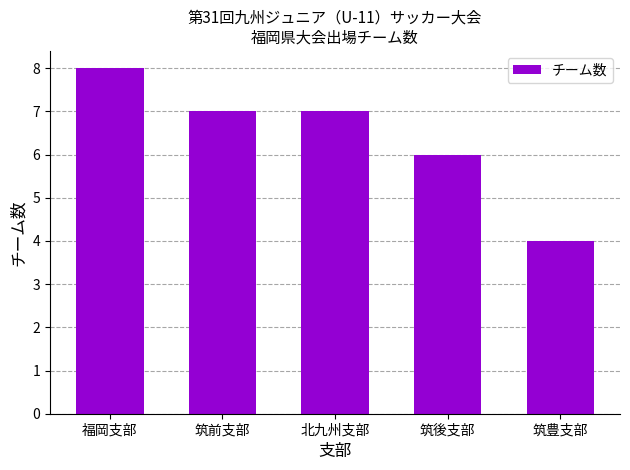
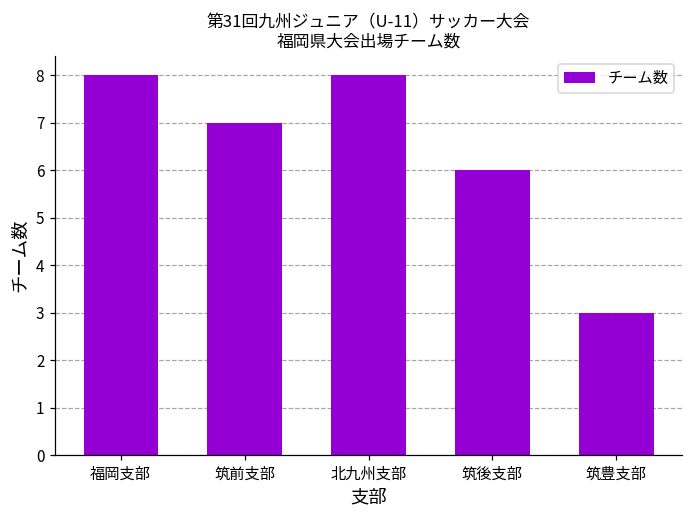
  {
    "福岡支部": 8,
    "筑前支部": 7,
-   "北九州支部": 7,
+   "北九州支部": 8,
    "筑後支部": 6,
-   "筑豊支部": 4
+   "筑豊支部": 3
  }
